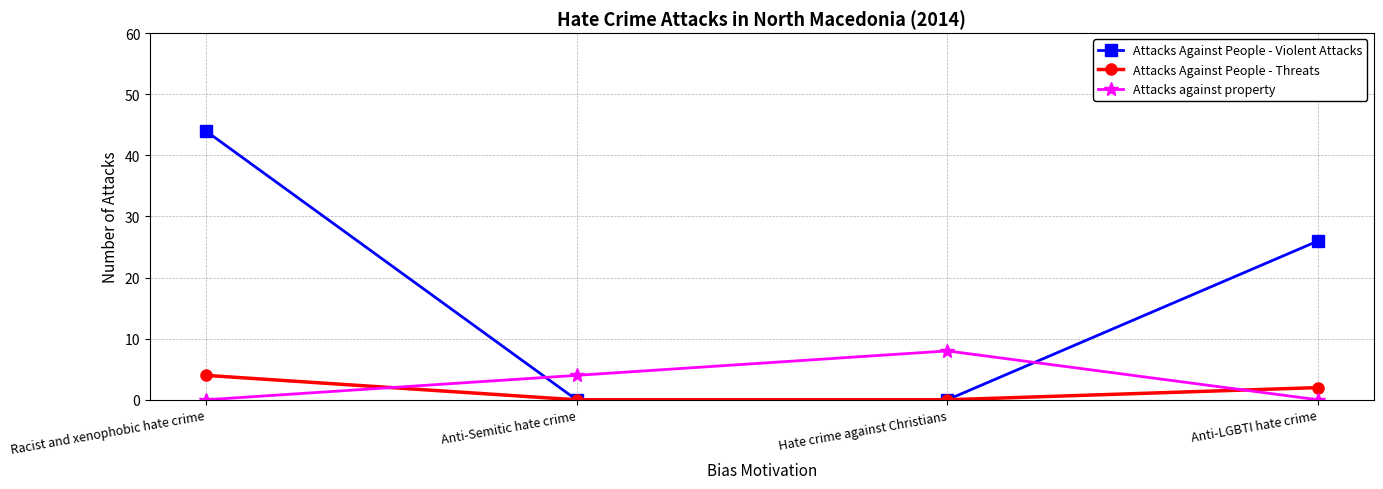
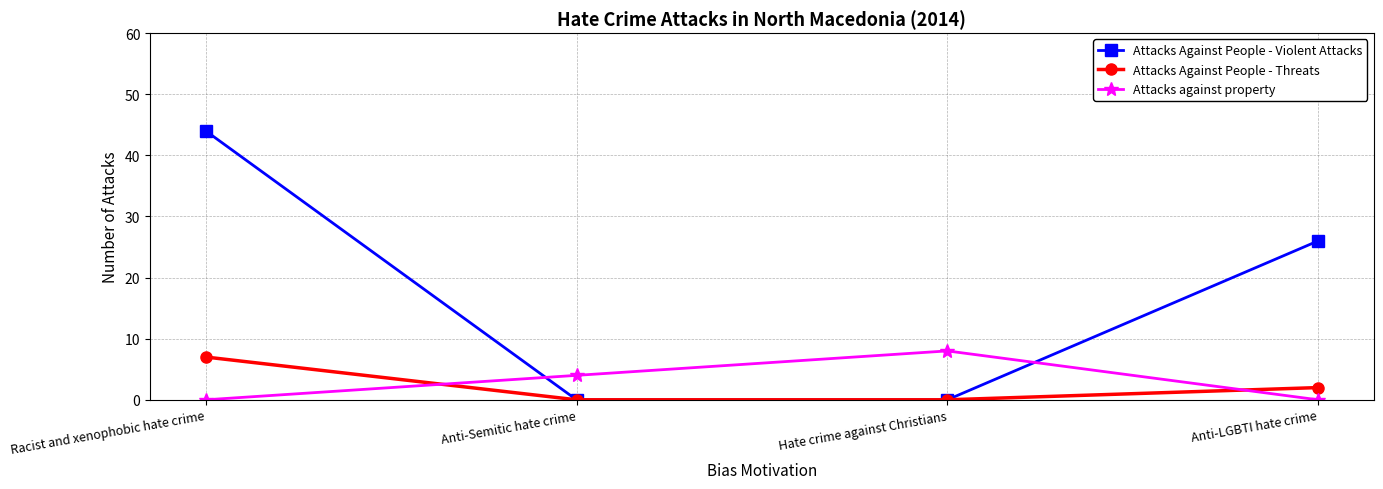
  {
    "Attacks Against People - Violent Attacks": {
      "Racist and xenophobic hate crime": 44,
      "Anti-LGBTI hate crime": 26
    },
    "Attacks Against People - Threats": {
-     "Racist and xenophobic hate crime": 4,
+     "Racist and xenophobic hate crime": 7,
      "Anti-LGBTI hate crime": 2
    },
    "Attacks against property": {
      "Racist and xenophobic hate crime": 0,
      "Anti-Semitic hate crime": 4,
      "Hate crime against Christians": 8,
      "Anti-LGBTI hate crime": 0
    }
  }
